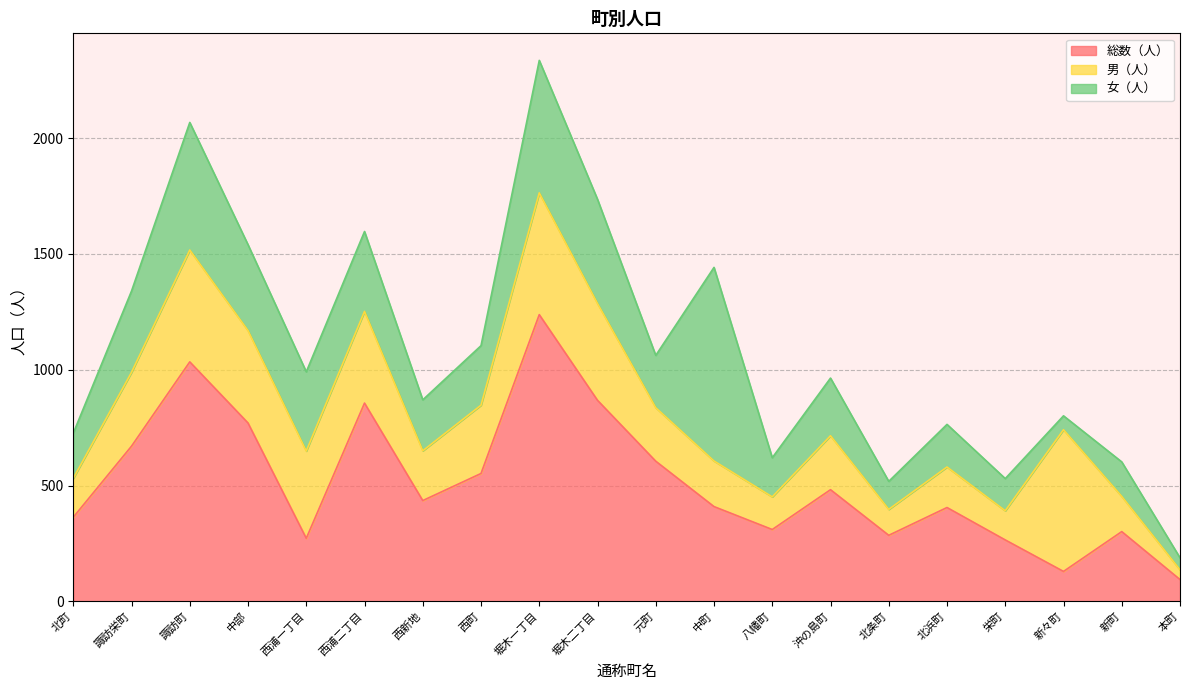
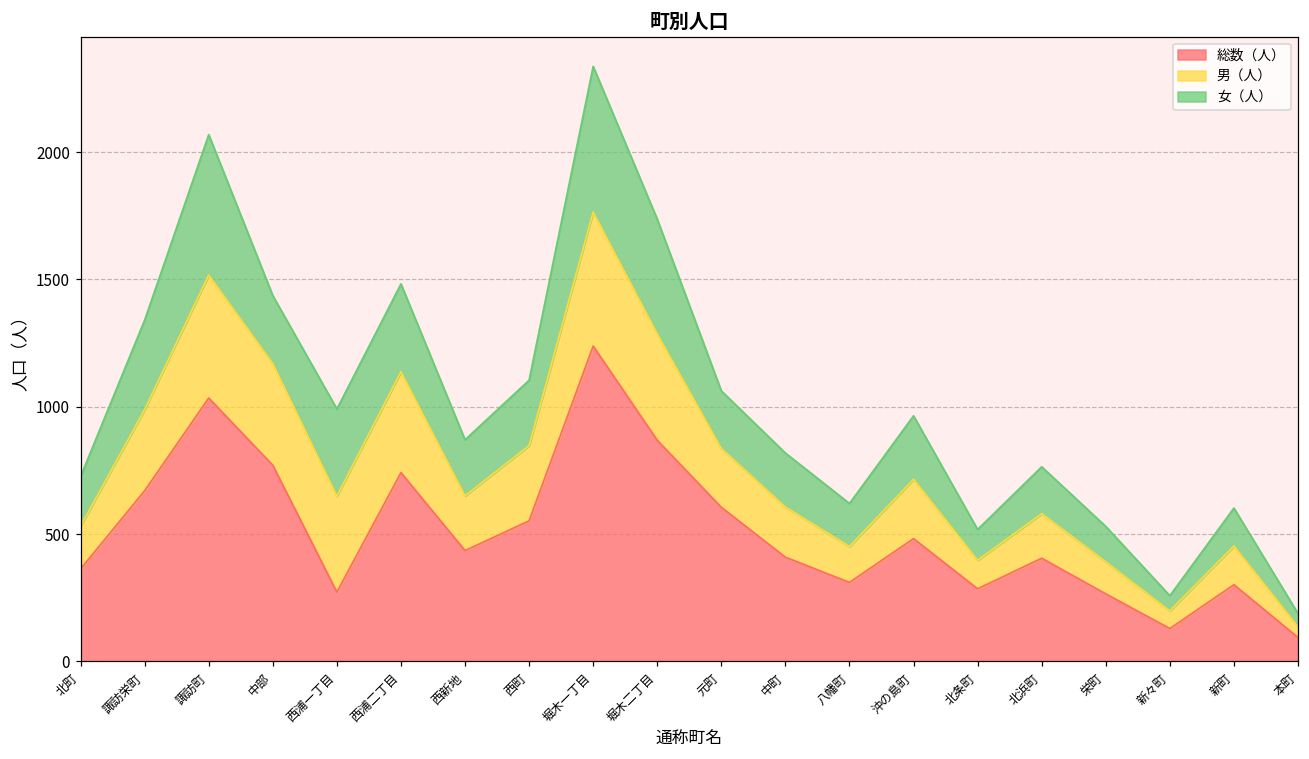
  {
    "総数（人）": {
      "北町": 360,
      "諏訪栄町": 670,
      "諏訪町": 1030,
      "中部": 770,
      "西浦一丁目": 270,
-     "西浦二丁目": 860,
+     "西浦二丁目": 740,
      "西新地": 440,
      "西町": 550,
      "堀木一丁目": 1240,
      "堀木二丁目": 870,
      "元町": 610,
      "中町": 410,
      "八幡町": 310,
      "沖の島町": 480,
      "北条町": 290,
      "北浜町": 410,
      "栄町": 270,
      "新々町": 130,
      "新町": 300,
      "本町": 90
    },
    "男（人）": {
      "北町": 170,
      "諏訪栄町": 320,
      "諏訪町": 480,
      "中部": 400,
      "西浦一丁目": 380,
      "西浦二丁目": 400,
      "西新地": 220,
      "西町": 300,
      "堀木一丁目": 530,
      "堀木二丁目": 420,
      "元町": 230,
      "中町": 200,
      "八幡町": 140,
      "沖の島町": 230,
      "北条町": 110,
      "北浜町": 180,
      "栄町": 130,
-     "新々町": 610,
+     "新々町": 70,
      "新町": 150,
      "本町": 40
    },
    "女（人）": {
      "北町": 200,
      "諏訪栄町": 350,
      "諏訪町": 550,
-     "中部": 370,
+     "中部": 270,
      "西浦一丁目": 340,
      "西浦二丁目": 350,
      "西新地": 220,
      "西町": 260,
      "堀木一丁目": 570,
      "堀木二丁目": 450,
      "元町": 230,
-     "中町": 840,
+     "中町": 210,
      "八幡町": 170,
      "沖の島町": 250,
      "北条町": 120,
      "北浜町": 180,
      "栄町": 140,
      "新々町": 60,
      "新町": 150,
      "本町": 50
    }
  }
